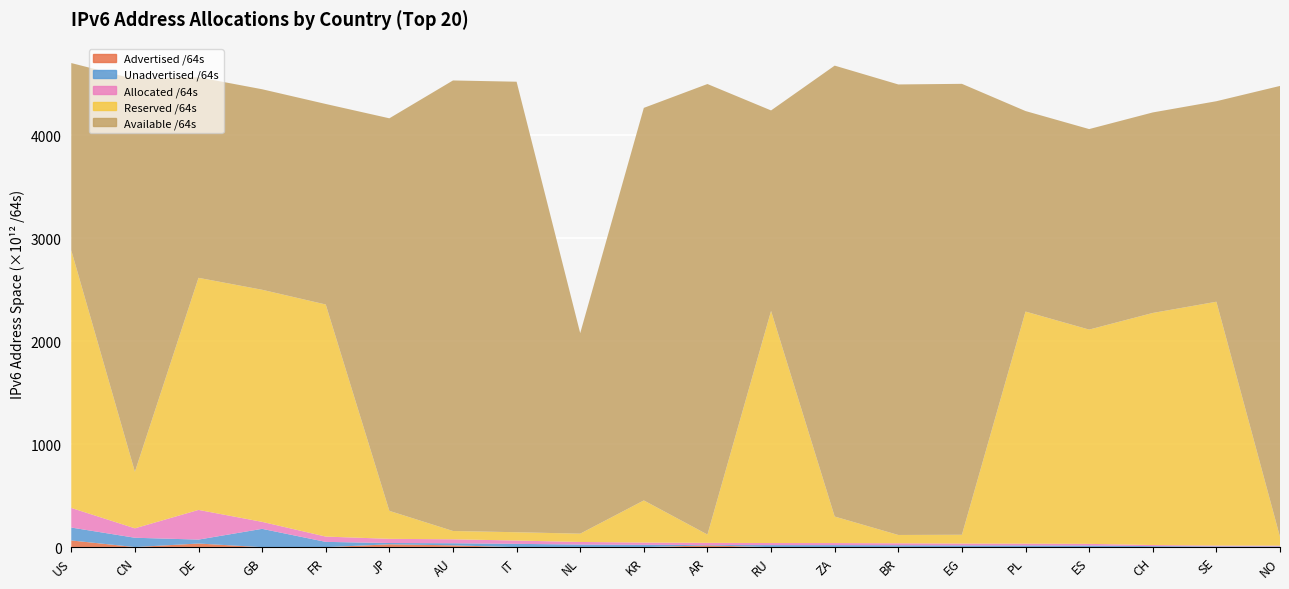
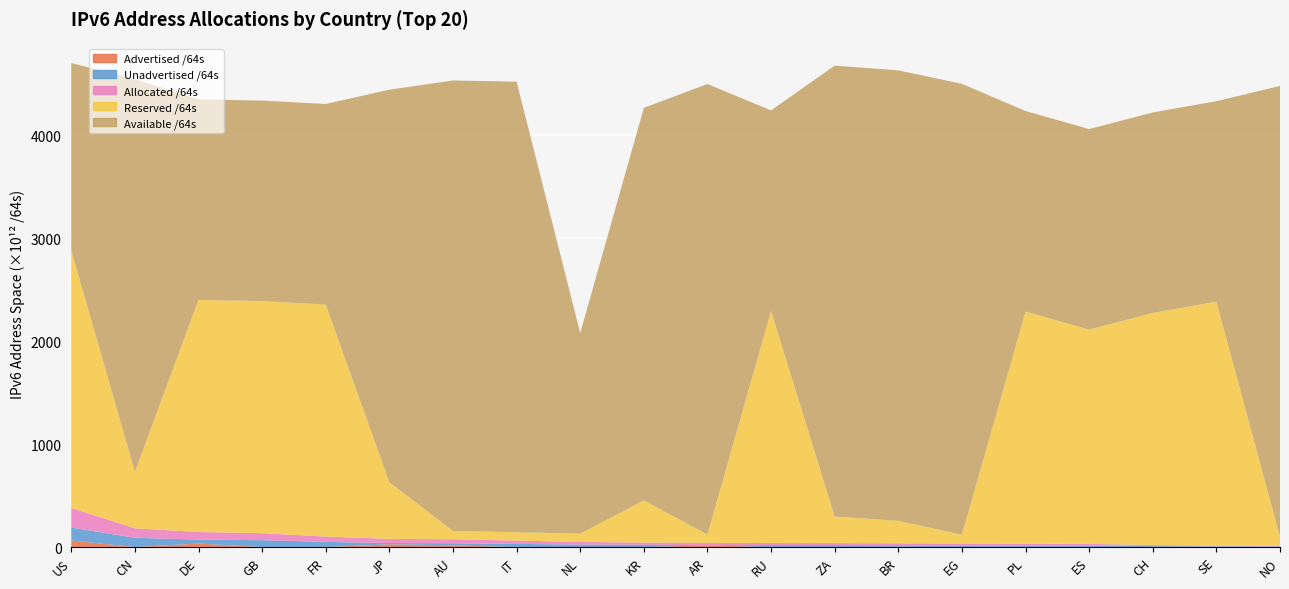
  {
    "Advertised /64s": {
      "US": 70,
      "DE": 40
    },
    "Unadvertised /64s": {
      "US": 130,
      "CN": 90,
      "DE": 40,
-     "GB": 180,
+     "GB": 70,
      "FR": 50,
      "IT": 30,
      "NL": 30
    },
    "Allocated /64s": {
      "US": 190,
      "CN": 90,
-     "DE": 290,
+     "DE": 70,
      "GB": 70,
      "FR": 50,
      "JP": 40,
      "AU": 40,
      "IT": 30,
      "NL": 30
    },
    "Reserved /64s": {
      "US": 2500,
      "CN": 550,
      "DE": 2250,
      "GB": 2250,
      "FR": 2250,
-     "JP": 270,
+     "JP": 550,
      "AU": 80,
      "IT": 80,
      "NL": 80,
      "KR": 410,
      "AR": 80,
      "RU": 2250,
      "ZA": 260,
-     "BR": 80,
+     "BR": 220,
      "EG": 90,
      "PL": 2250,
      "ES": 2080,
      "CH": 2250,
      "SE": 2370,
      "NO": 90
    },
    "Available /64s": {
      "US": 1820,
      "GB": 1950,
      "FR": 1950,
      "JP": 3810,
      "AU": 4380,
      "IT": 4380,
      "NL": 1950,
      "KR": 3810,
      "AR": 4380,
      "RU": 1950,
      "ZA": 4380,
      "BR": 4380,
      "EG": 4380,
      "PL": 1950,
      "ES": 1950,
      "CH": 1950,
      "SE": 1950,
      "NO": 4380
    }
  }
